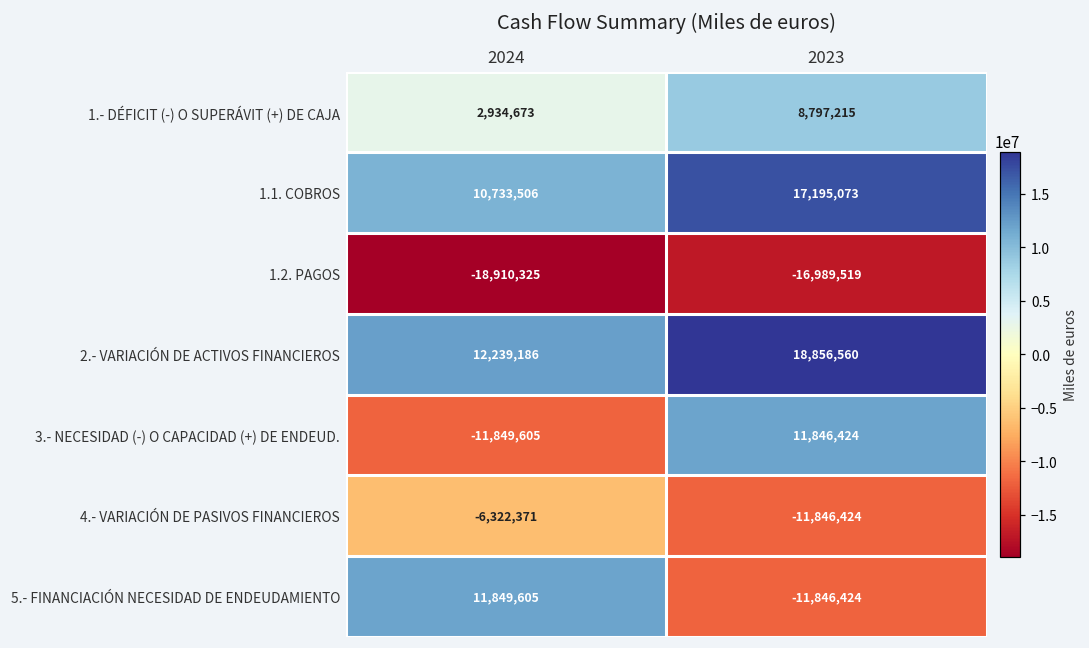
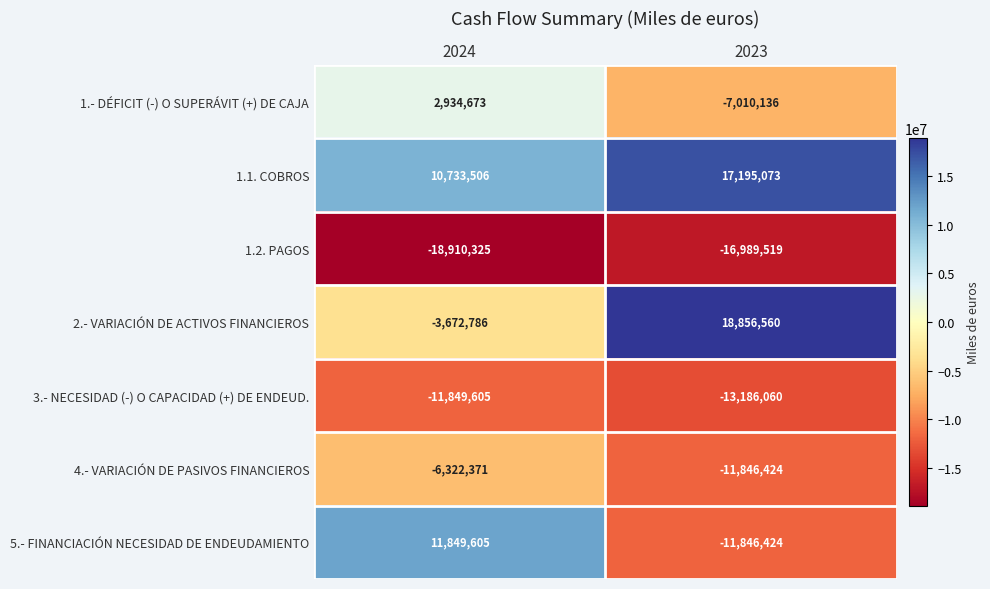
  {
    "1.- DÉFICIT (-) O SUPERÁVIT (+) DE CAJA": {
      "2024": "2,934,673",
-     "2023": "8,797,215"
+     "2023": "-7,010,136"
    },
    "1.1. COBROS": {
      "2024": "10,733,506",
      "2023": "17,195,073"
    },
    "1.2. PAGOS": {
      "2024": "-18,910,325",
      "2023": "-16,989,519"
    },
    "2.- VARIACIÓN DE ACTIVOS FINANCIEROS": {
-     "2024": "12,239,186",
+     "2024": "-3,672,786",
      "2023": "18,856,560"
    },
    "3.- NECESIDAD (-) O CAPACIDAD (+) DE ENDEUD.": {
      "2024": "-11,849,605",
-     "2023": "11,846,424"
+     "2023": "-13,186,060"
    },
    "4.- VARIACIÓN DE PASIVOS FINANCIEROS": {
      "2024": "-6,322,371",
      "2023": "-11,846,424"
    },
    "5.- FINANCIACIÓN NECESIDAD DE ENDEUDAMIENTO": {
      "2024": "11,849,605",
      "2023": "-11,846,424"
    }
  }
